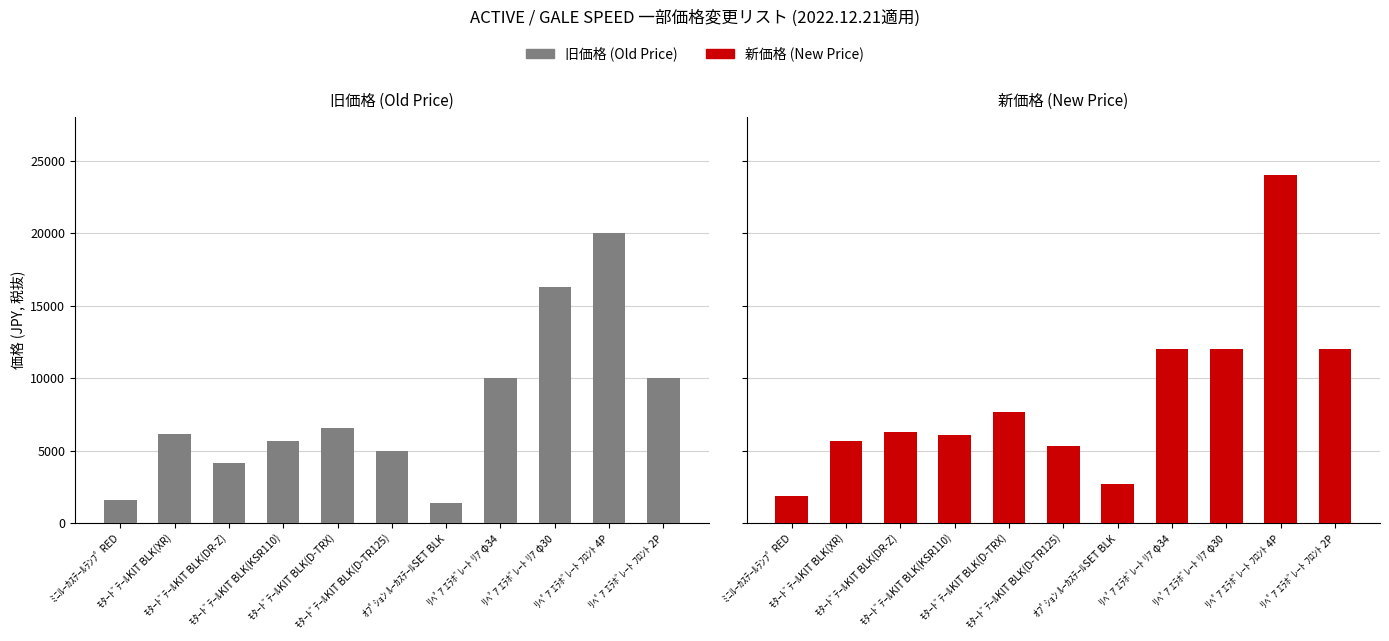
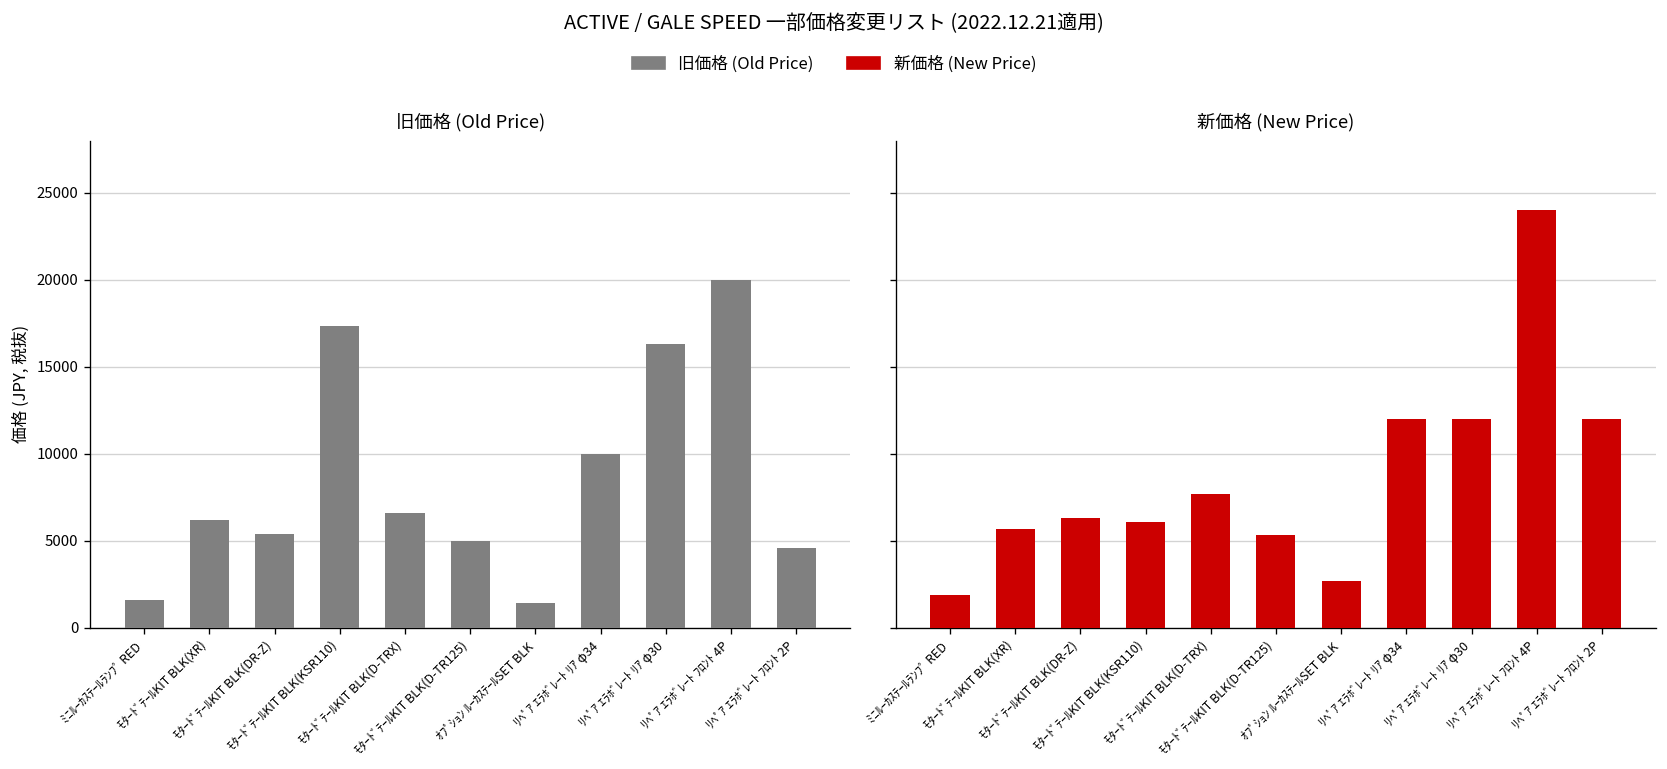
  {
    "旧価格 (Old Price)": {
      "ﾐﾆﾙｰｶｽﾃｰﾙﾗﾝﾌﾟ RED": 1600,
      "ﾓﾀｰﾄﾞﾃｰﾙKIT BLK(XR)": 6200,
-     "ﾓﾀｰﾄﾞﾃｰﾙKIT BLK(DR-Z)": 4100,
-     "ﾓﾀｰﾄﾞﾃｰﾙKIT BLK(KSR110)": 5700,
+     "ﾓﾀｰﾄﾞﾃｰﾙKIT BLK(DR-Z)": 5400,
+     "ﾓﾀｰﾄﾞﾃｰﾙKIT BLK(KSR110)": 17300,
      "ﾓﾀｰﾄﾞﾃｰﾙKIT BLK(D-TRX)": 6600,
      "ﾓﾀｰﾄﾞﾃｰﾙKIT BLK(D-TR125)": 5000,
      "ｵﾌﾟｼｮﾝ ﾙｰｶｽﾃｰﾙSET BLK": 1400,
      "ﾘﾍﾟｱ ｴﾗﾎﾞﾚｰﾄ ﾘｱ φ34": 10000,
      "ﾘﾍﾟｱ ｴﾗﾎﾞﾚｰﾄ ﾘｱ φ30": 16300,
      "ﾘﾍﾟｱ ｴﾗﾎﾞﾚｰﾄ ﾌﾛﾝﾄ 4P": 20000,
-     "ﾘﾍﾟｱ ｴﾗﾎﾞﾚｰﾄ ﾌﾛﾝﾄ 2P": 10000
+     "ﾘﾍﾟｱ ｴﾗﾎﾞﾚｰﾄ ﾌﾛﾝﾄ 2P": 4600
    }
  }
